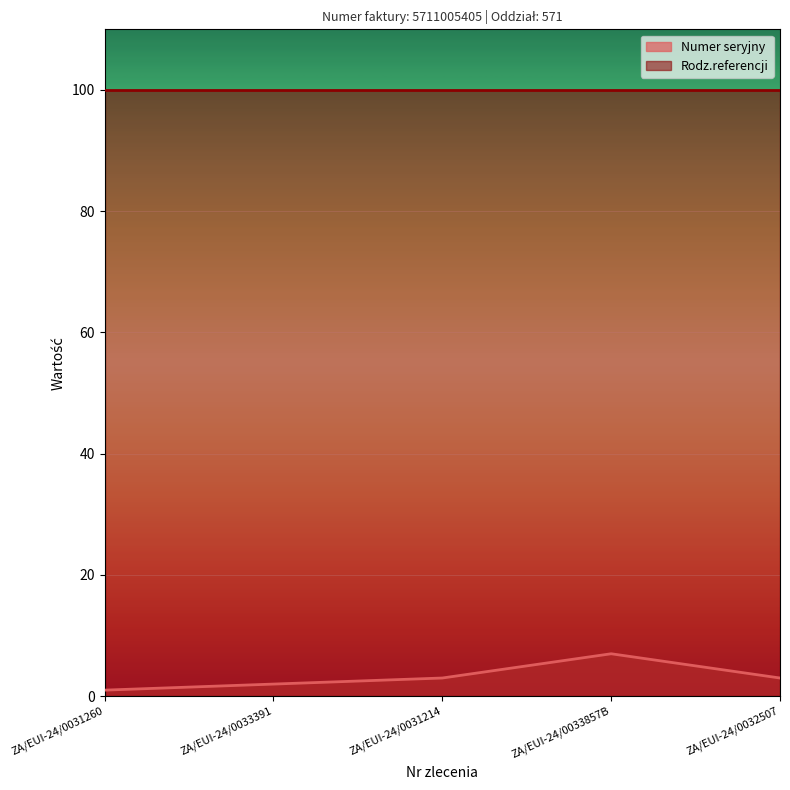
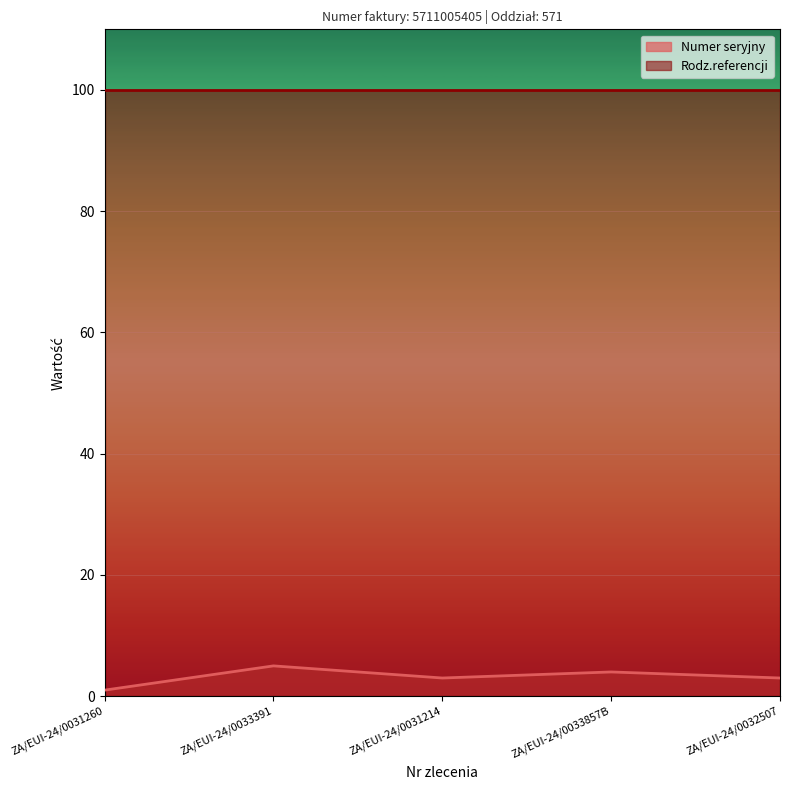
  {
    "Numer seryjny": {
      "ZA/EUI-24/0031260": 1,
-     "ZA/EUI-24/0033391": 2,
+     "ZA/EUI-24/0033391": 5,
      "ZA/EUI-24/0031214": 3,
-     "ZA/EUI-24/0033857B": 7,
+     "ZA/EUI-24/0033857B": 4,
      "ZA/EUI-24/0032507": 3
    },
    "Rodz.referencji": {
      "ZA/EUI-24/0031260": 100,
      "ZA/EUI-24/0033391": 100,
      "ZA/EUI-24/0031214": 100,
      "ZA/EUI-24/0033857B": 100,
      "ZA/EUI-24/0032507": 100
    }
  }
